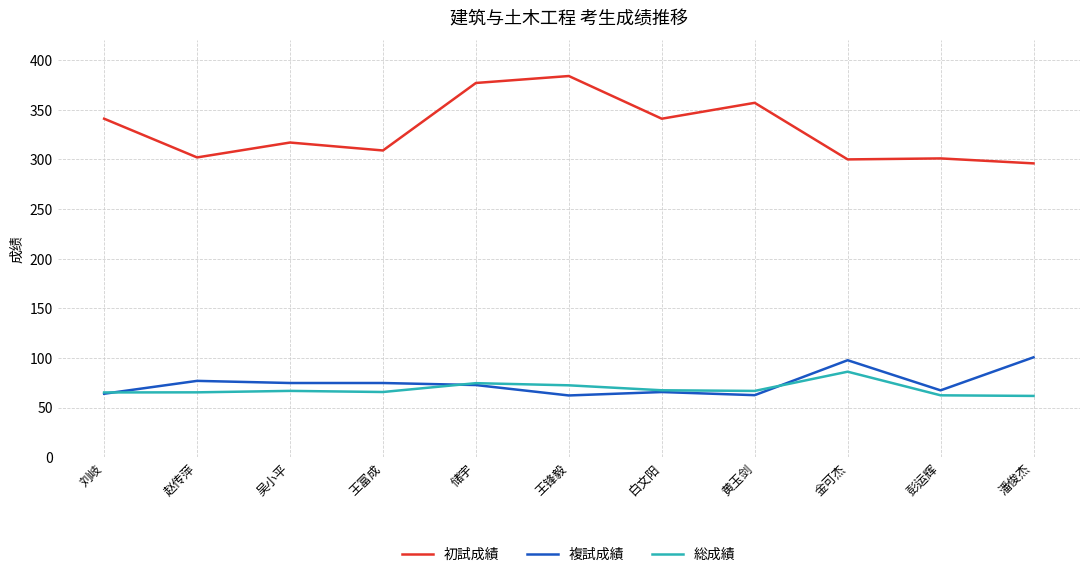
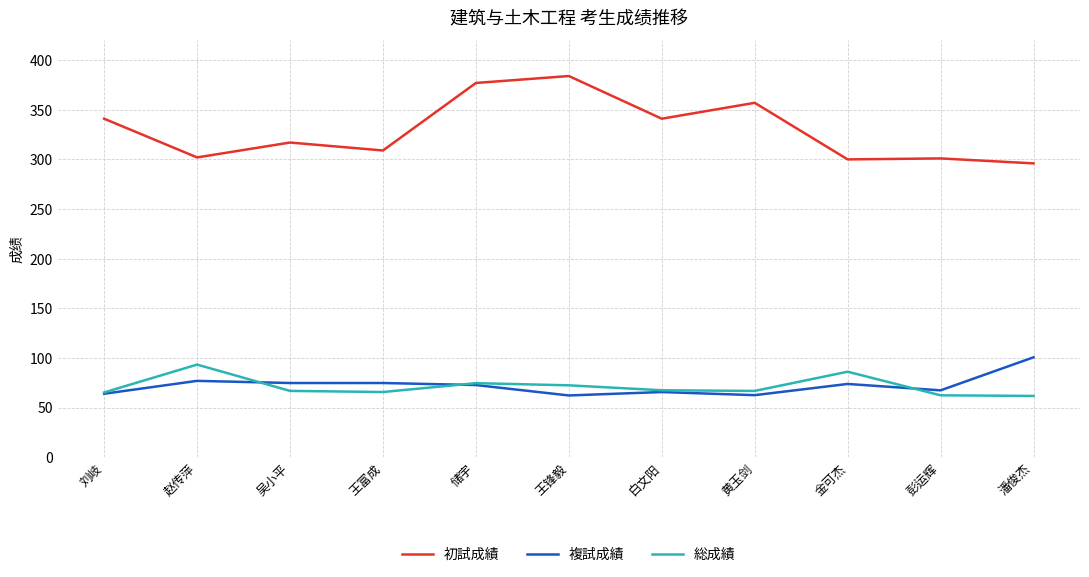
  {
    "初試成績": {
      "刘岐": 340,
      "赵传萍": 300,
      "吴小平": 320,
      "王富成": 310,
      "储宇": 380,
      "王锋毅": 380,
      "白文阳": 340,
      "黄玉剑": 360,
      "金可杰": 300,
      "彭运辉": 300,
      "潘俊杰": 300
    },
    "複試成績": {
      "赵传萍": 80,
      "吴小平": 70,
      "王富成": 70,
      "王锋毅": 60,
      "黄玉剑": 60,
-     "金可杰": 100,
+     "金可杰": 70,
      "彭运辉": 70,
      "潘俊杰": 100
    },
    "総成績": {
-     "赵传萍": 70,
+     "赵传萍": 90,
      "吴小平": 70,
      "王富成": 70,
      "王锋毅": 70,
      "黄玉剑": 70,
      "金可杰": 90,
      "彭运辉": 60,
      "潘俊杰": 60
    }
  }
